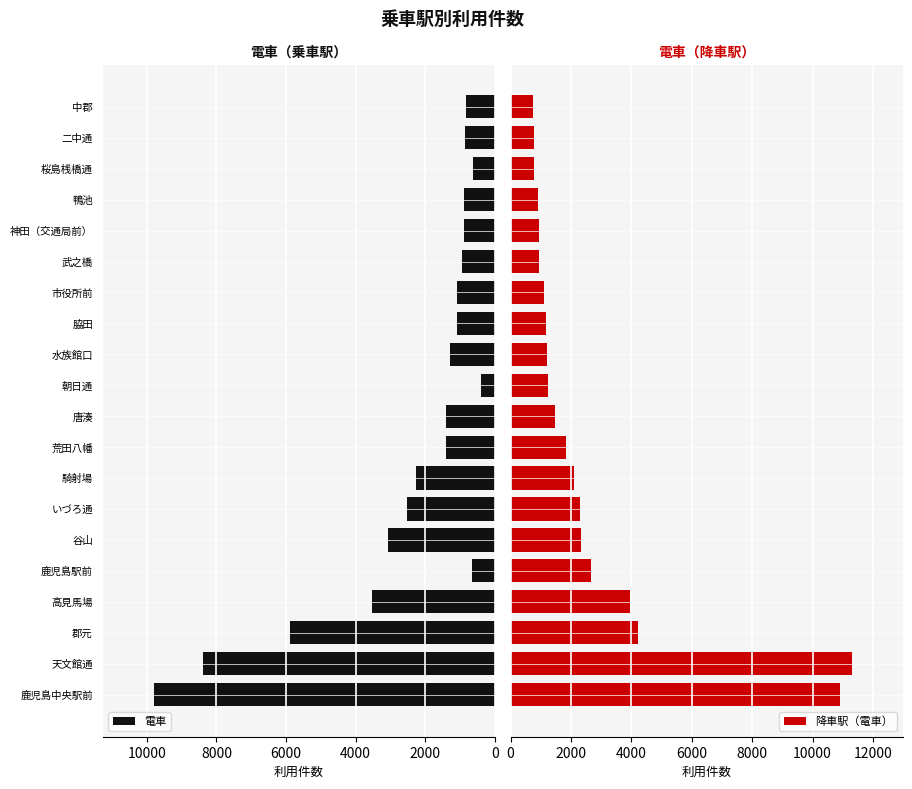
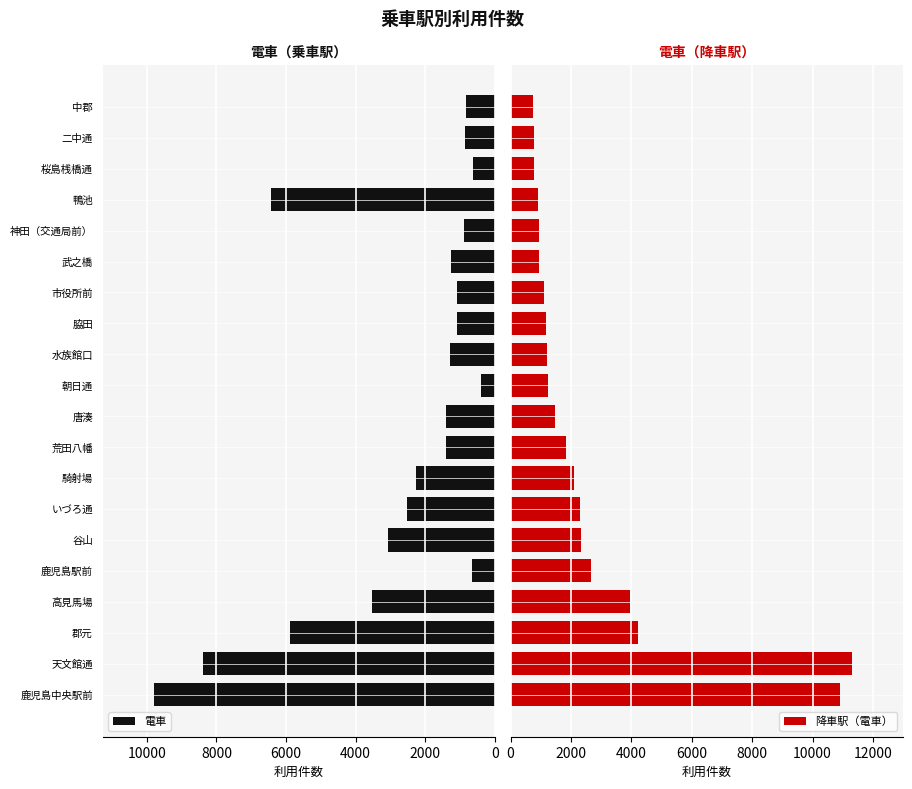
  {
    "電車（乗車駅）": {
      "中郡": 800,
      "二中通": 900,
      "桜島桟橋通": 600,
-     "鴨池": 900,
+     "鴨池": 6400,
      "神田（交通局前）": 900,
-     "武之橋": 900,
+     "武之橋": 1300,
      "市役所前": 1100,
      "脇田": 1100,
      "水族館口": 1300,
      "朝日通": 400,
      "唐湊": 1400,
      "荒田八幡": 1400,
      "騎射場": 2300,
      "いづろ通": 2500,
      "谷山": 3100,
      "鹿児島駅前": 700,
      "高見馬場": 3500,
      "郡元": 5900,
      "天文館通": 8400,
      "鹿児島中央駅前": 9800
    }
  }
